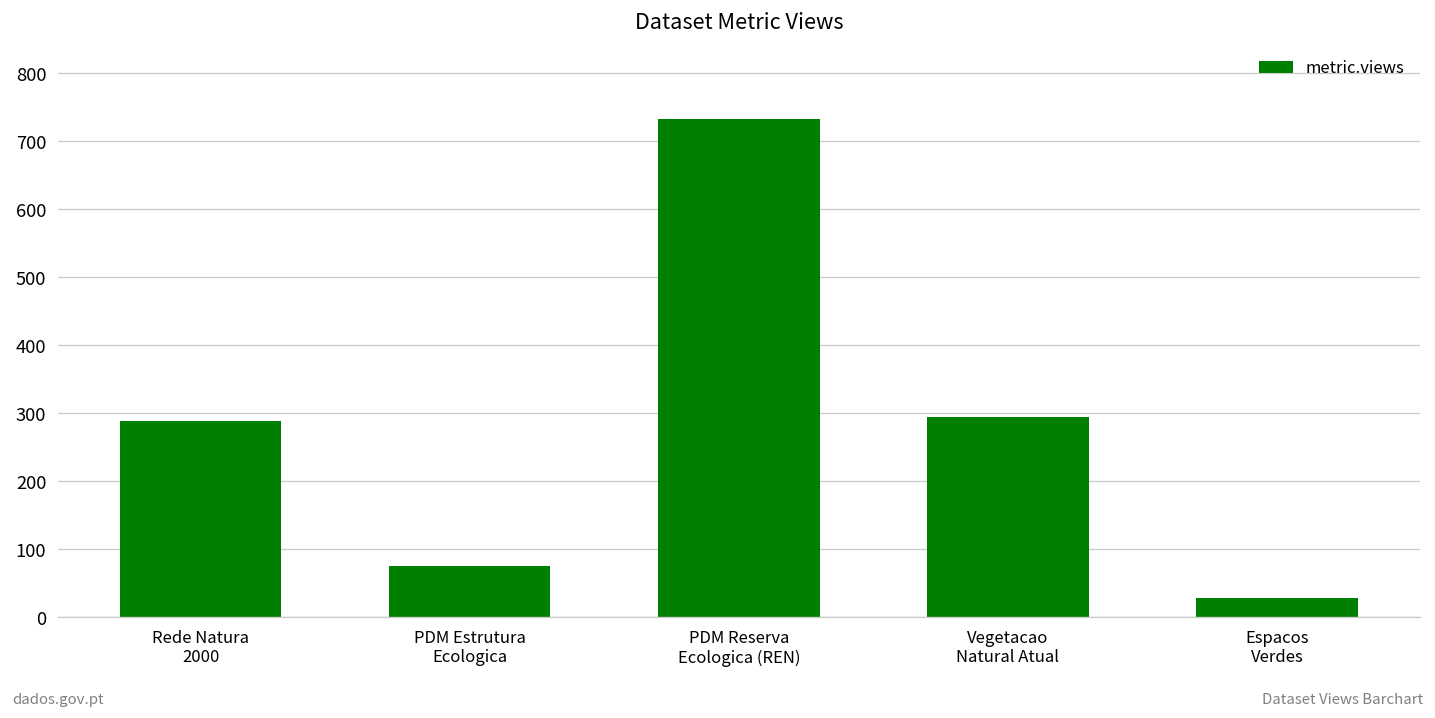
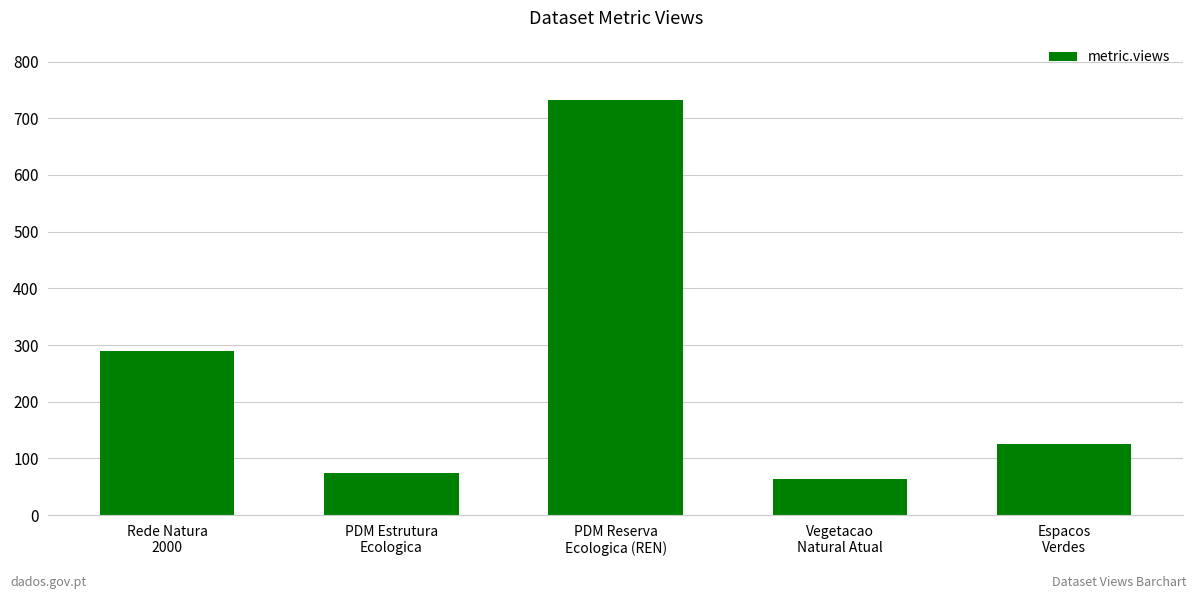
  {
    "Rede Natura 2000": 290,
    "PDM Estrutura Ecologica": 80,
    "PDM Reserva Ecologica (REN)": 730,
-   "Vegetacao Natural Atual": 300,
-   "Espacos Verdes": 30
+   "Vegetacao Natural Atual": 60,
+   "Espacos Verdes": 130
  }
